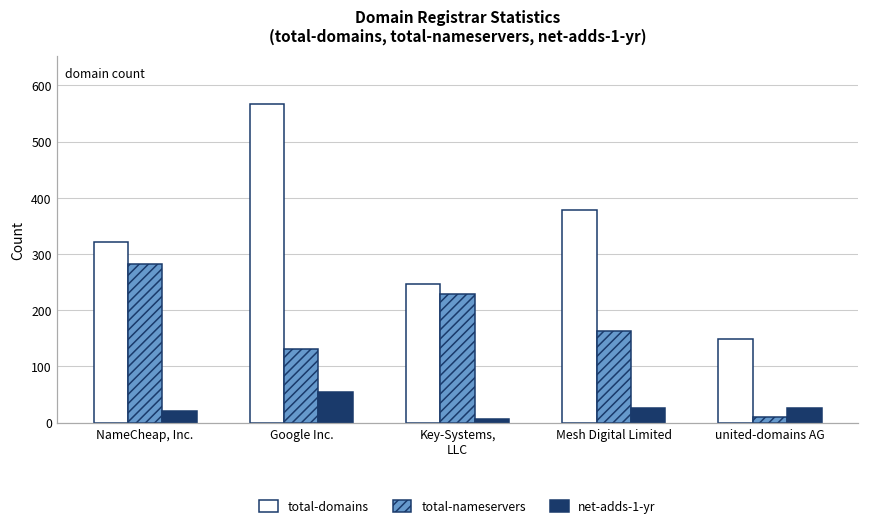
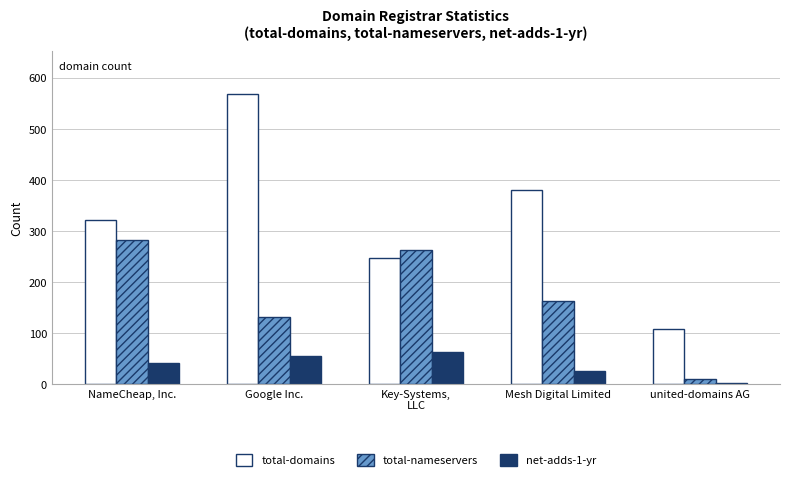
  {
    "total-domains": {
      "NameCheap, Inc.": 320,
      "Google Inc.": 570,
      "Key-Systems, LLC": 250,
      "Mesh Digital Limited": 380,
-     "united-domains AG": 150
+     "united-domains AG": 110
    },
    "total-nameservers": {
      "NameCheap, Inc.": 280,
      "Google Inc.": 130,
-     "Key-Systems, LLC": 230,
+     "Key-Systems, LLC": 260,
      "Mesh Digital Limited": 160,
      "united-domains AG": 10
    },
    "net-adds-1-yr": {
-     "NameCheap, Inc.": 20,
+     "NameCheap, Inc.": 40,
      "Google Inc.": 60,
-     "Key-Systems, LLC": 10,
+     "Key-Systems, LLC": 60,
      "Mesh Digital Limited": 30,
-     "united-domains AG": 30
+     "united-domains AG": 0
    }
  }
